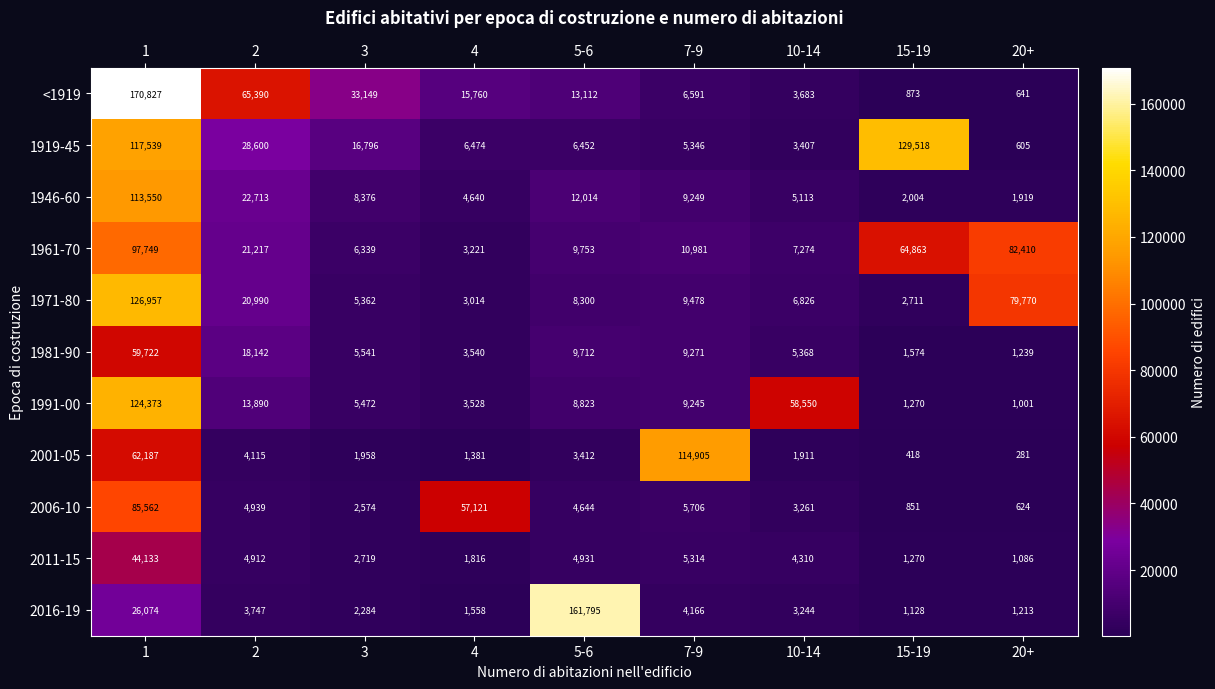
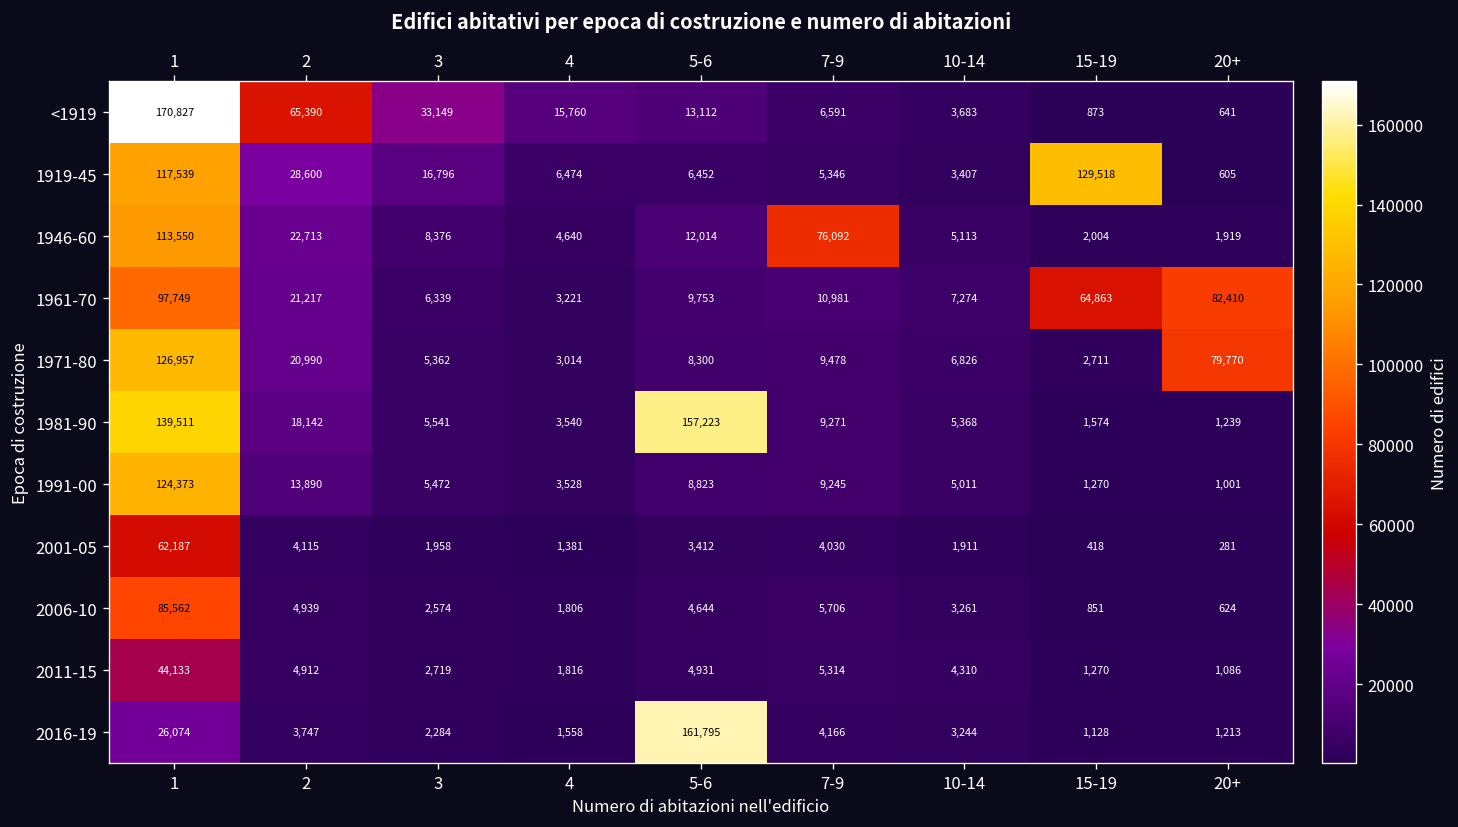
  {
    "<1919": {
      "1": "170,827",
      "2": "65,390",
      "3": "33,149",
      "4": "15,760",
      "5-6": "13,112",
      "7-9": "6,591",
      "10-14": "3,683",
      "15-19": "873",
      "20+": "641"
    },
    "1919-45": {
      "1": "117,539",
      "2": "28,600",
      "3": "16,796",
      "4": "6,474",
      "5-6": "6,452",
      "7-9": "5,346",
      "10-14": "3,407",
      "15-19": "129,518",
      "20+": "605"
    },
    "1946-60": {
      "1": "113,550",
      "2": "22,713",
      "3": "8,376",
      "4": "4,640",
      "5-6": "12,014",
-     "7-9": "9,249",
+     "7-9": "76,092",
      "10-14": "5,113",
      "15-19": "2,004",
      "20+": "1,919"
    },
    "1961-70": {
      "1": "97,749",
      "2": "21,217",
      "3": "6,339",
      "4": "3,221",
      "5-6": "9,753",
      "7-9": "10,981",
      "10-14": "7,274",
      "15-19": "64,863",
      "20+": "82,410"
    },
    "1971-80": {
      "1": "126,957",
      "2": "20,990",
      "3": "5,362",
      "4": "3,014",
      "5-6": "8,300",
      "7-9": "9,478",
      "10-14": "6,826",
      "15-19": "2,711",
      "20+": "79,770"
    },
    "1981-90": {
-     "1": "59,722",
+     "1": "139,511",
      "2": "18,142",
      "3": "5,541",
      "4": "3,540",
-     "5-6": "9,712",
+     "5-6": "157,223",
      "7-9": "9,271",
      "10-14": "5,368",
      "15-19": "1,574",
      "20+": "1,239"
    },
    "1991-00": {
      "1": "124,373",
      "2": "13,890",
      "3": "5,472",
      "4": "3,528",
      "5-6": "8,823",
      "7-9": "9,245",
-     "10-14": "58,550",
+     "10-14": "5,011",
      "15-19": "1,270",
      "20+": "1,001"
    },
    "2001-05": {
      "1": "62,187",
      "2": "4,115",
      "3": "1,958",
      "4": "1,381",
      "5-6": "3,412",
-     "7-9": "114,905",
+     "7-9": "4,030",
      "10-14": "1,911",
      "15-19": "418",
      "20+": "281"
    },
    "2006-10": {
      "1": "85,562",
      "2": "4,939",
      "3": "2,574",
-     "4": "57,121",
+     "4": "1,806",
      "5-6": "4,644",
      "7-9": "5,706",
      "10-14": "3,261",
      "15-19": "851",
      "20+": "624"
    },
    "2011-15": {
      "1": "44,133",
      "2": "4,912",
      "3": "2,719",
      "4": "1,816",
      "5-6": "4,931",
      "7-9": "5,314",
      "10-14": "4,310",
      "15-19": "1,270",
      "20+": "1,086"
    },
    "2016-19": {
      "1": "26,074",
      "2": "3,747",
      "3": "2,284",
      "4": "1,558",
      "5-6": "161,795",
      "7-9": "4,166",
      "10-14": "3,244",
      "15-19": "1,128",
      "20+": "1,213"
    }
  }
